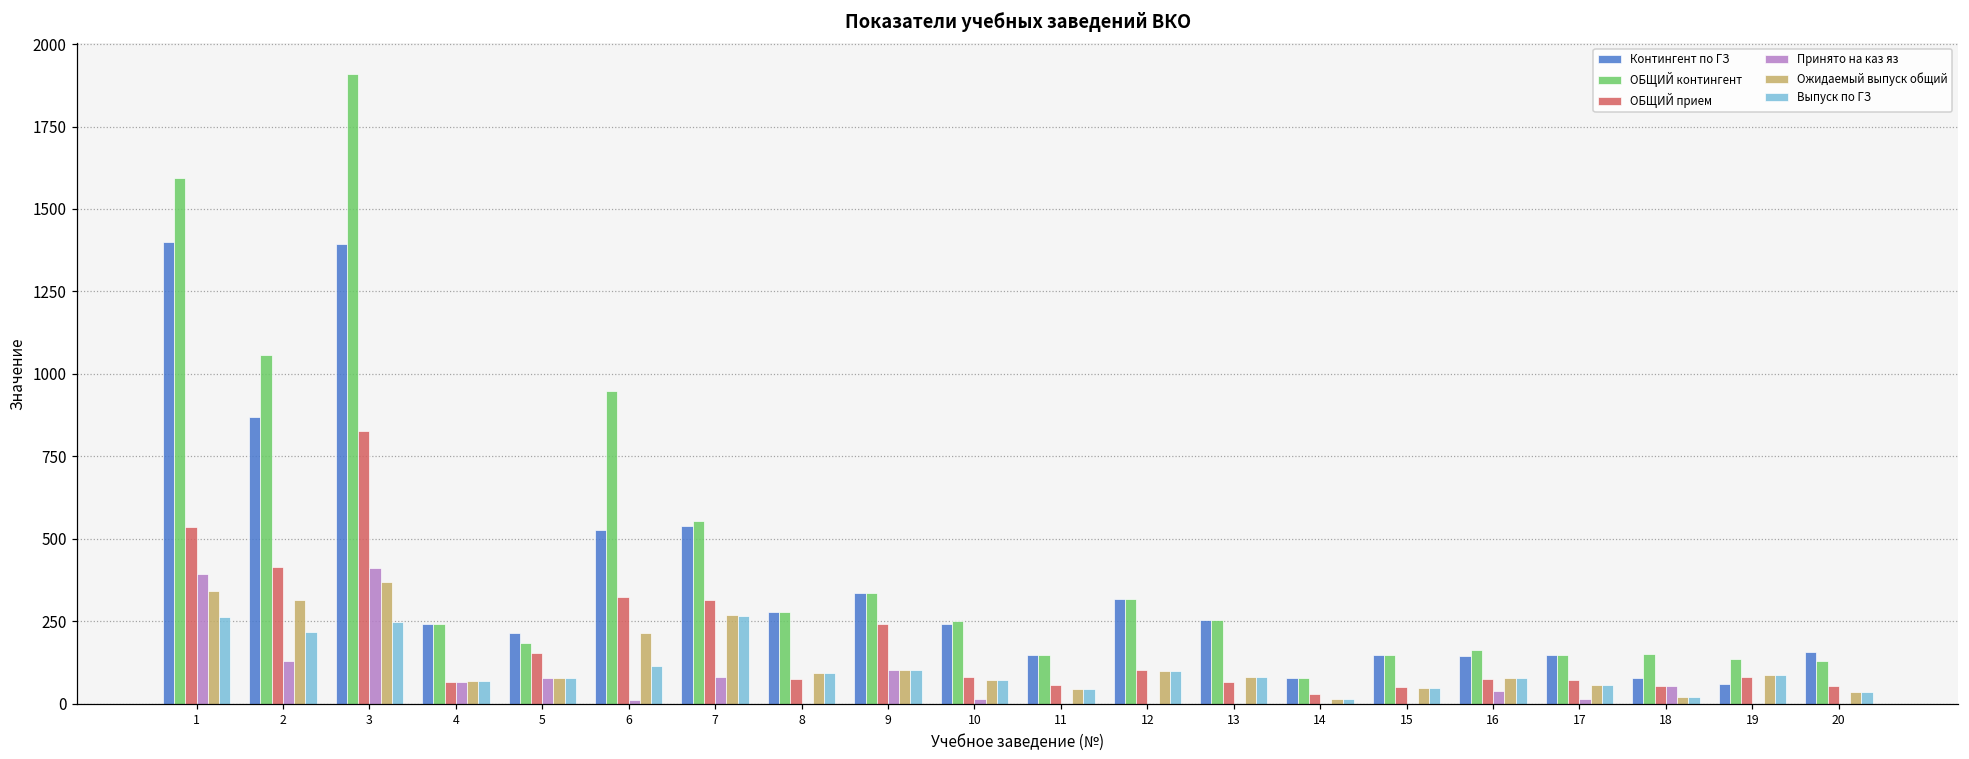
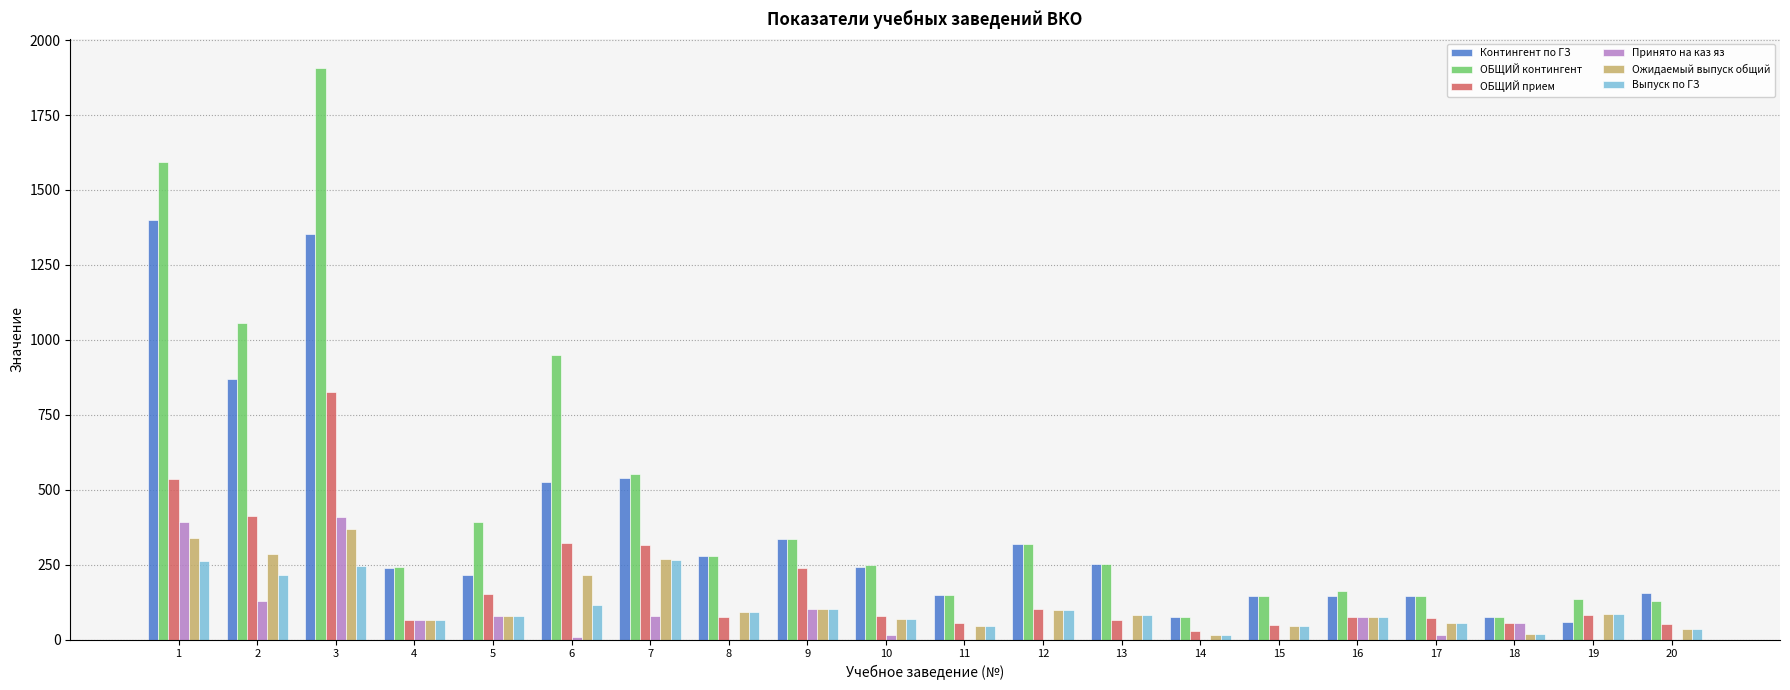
  {
    "Контингент по ГЗ": {
      "1": 1400,
      "2": 870,
-     "3": 1400,
+     "3": 1350,
      "4": 240,
      "5": 210,
      "6": 530,
      "7": 540,
      "8": 280,
      "9": 340,
      "10": 240,
      "11": 150,
      "12": 320,
      "13": 250,
      "14": 80,
      "15": 150,
      "16": 140,
      "17": 150,
      "18": 80,
      "19": 60,
      "20": 160
    },
    "ОБЩИЙ контингент": {
      "1": 1590,
      "2": 1060,
      "3": 1910,
      "4": 240,
-     "5": 190,
+     "5": 390,
      "6": 950,
      "7": 550,
      "8": 280,
      "9": 340,
      "10": 250,
      "11": 150,
      "12": 320,
      "13": 250,
      "14": 80,
      "15": 150,
      "16": 160,
      "17": 150,
-     "18": 150,
+     "18": 80,
      "19": 140,
      "20": 130
    },
    "ОБЩИЙ прием": {
      "1": 540,
      "2": 410,
      "3": 830,
      "4": 70,
      "5": 150,
      "6": 320,
      "7": 320,
      "8": 70,
      "9": 240,
      "10": 80,
      "11": 60,
      "12": 100,
      "13": 60,
      "14": 30,
      "15": 50,
      "16": 80,
      "17": 70,
      "18": 50,
      "19": 80,
      "20": 50
    },
    "Принято на каз яз": {
      "1": 390,
      "2": 130,
      "3": 410,
      "4": 70,
      "5": 80,
      "6": 10,
      "7": 80,
      "8": 0,
      "9": 100,
      "10": 20,
      "11": 0,
      "12": 0,
      "13": 0,
      "14": 0,
      "15": 0,
-     "16": 40,
+     "16": 80,
      "17": 20,
      "18": 50,
      "19": 0,
      "20": 0
    },
    "Ожидаемый выпуск общий": {
      "1": 340,
-     "2": 320,
+     "2": 290,
      "3": 370,
      "4": 70,
      "5": 80,
      "6": 220,
      "7": 270,
      "8": 90,
      "9": 100,
      "10": 70,
      "11": 50,
      "12": 100,
      "13": 80,
      "14": 20,
      "15": 50,
      "16": 80,
      "17": 60,
      "18": 20,
      "19": 90,
      "20": 40
    },
    "Выпуск по ГЗ": {
      "1": 260,
      "2": 220,
      "3": 250,
      "4": 70,
      "5": 80,
      "6": 120,
      "7": 270,
      "8": 90,
      "9": 100,
      "10": 70,
      "11": 50,
      "12": 100,
      "13": 80,
      "14": 20,
      "15": 50,
      "16": 80,
      "17": 60,
      "18": 20,
      "19": 90,
      "20": 40
    }
  }
